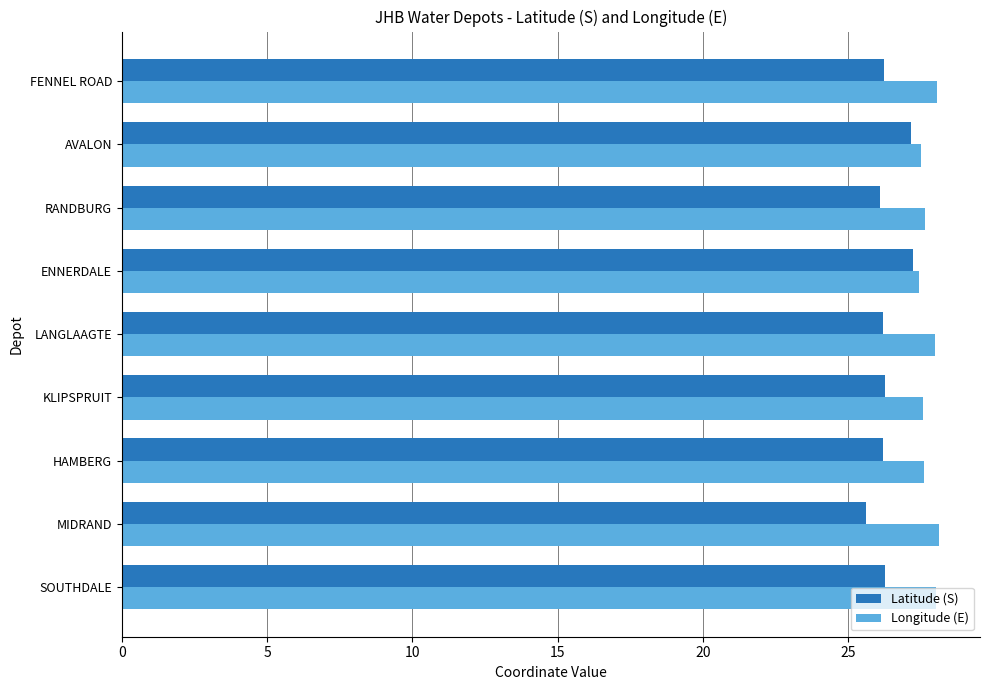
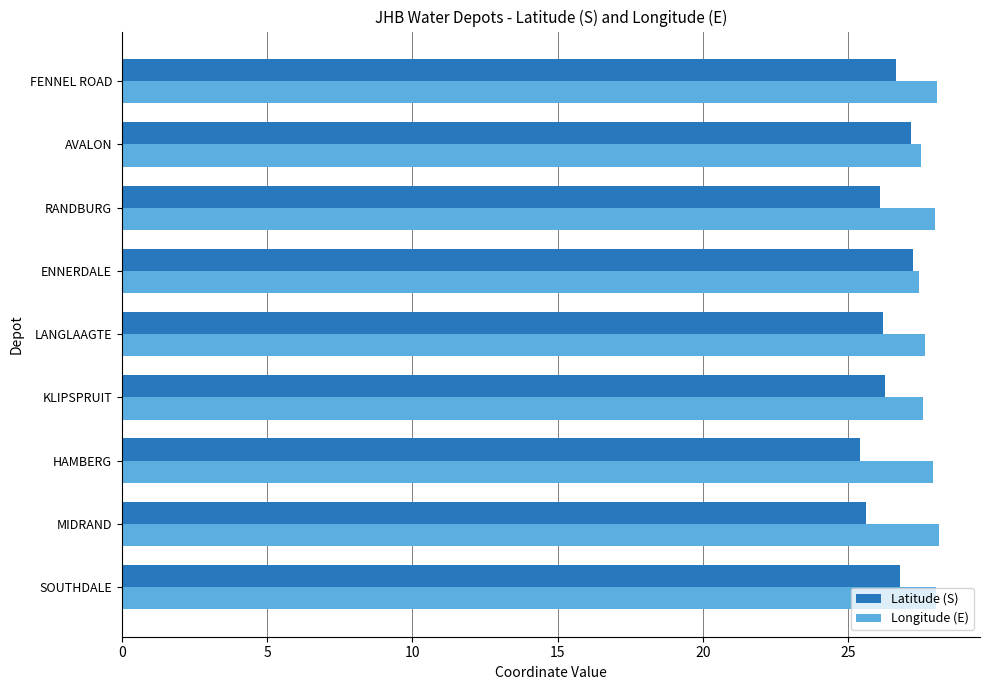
  {
    "Latitude (S)": {
-     "FENNEL ROAD": 26.2,
+     "FENNEL ROAD": 26.6,
      "AVALON": 27.1,
      "RANDBURG": 26.1,
      "ENNERDALE": 27.2,
      "LANGLAAGTE": 26.2,
      "KLIPSPRUIT": 26.3,
-     "HAMBERG": 26.2,
+     "HAMBERG": 25.4,
      "MIDRAND": 25.6,
-     "SOUTHDALE": 26.2
+     "SOUTHDALE": 26.8
    },
    "Longitude (E)": {
      "FENNEL ROAD": 28.1,
      "AVALON": 27.5,
-     "RANDBURG": 27.6,
+     "RANDBURG": 28.0,
      "ENNERDALE": 27.4,
-     "LANGLAAGTE": 28.0,
+     "LANGLAAGTE": 27.6,
      "KLIPSPRUIT": 27.6,
-     "HAMBERG": 27.6,
+     "HAMBERG": 27.9,
      "MIDRAND": 28.1
    }
  }
